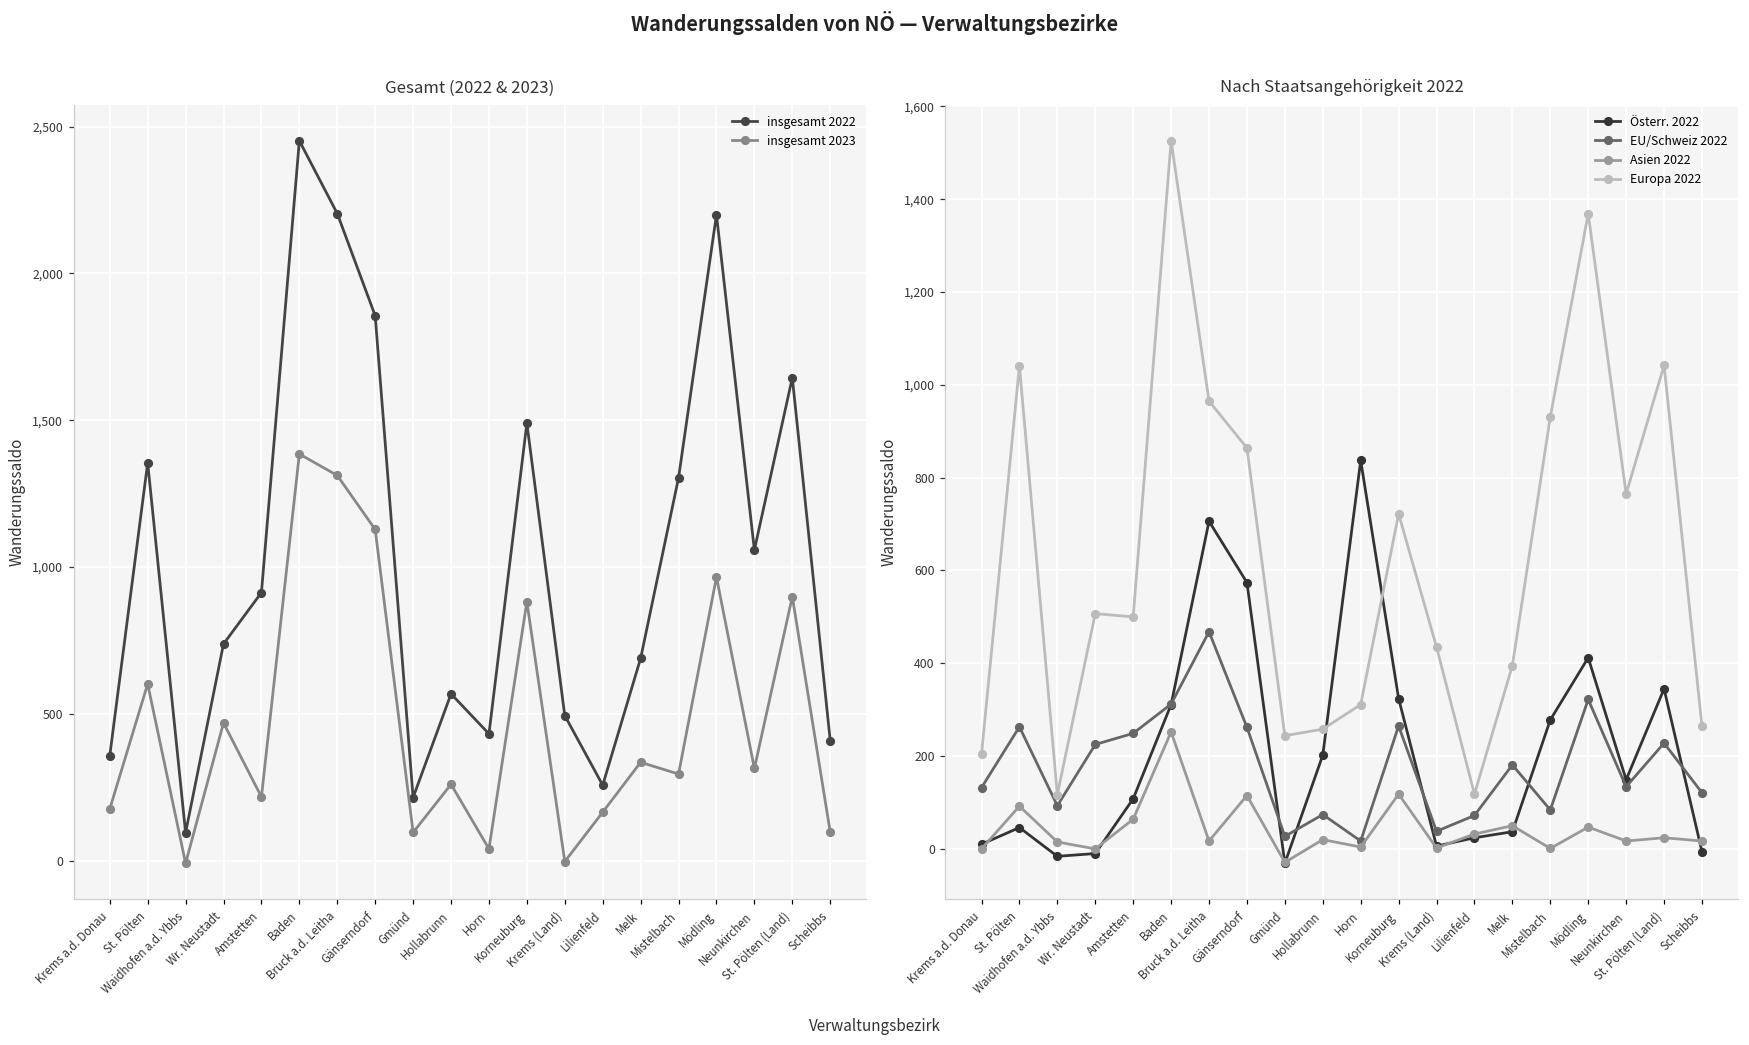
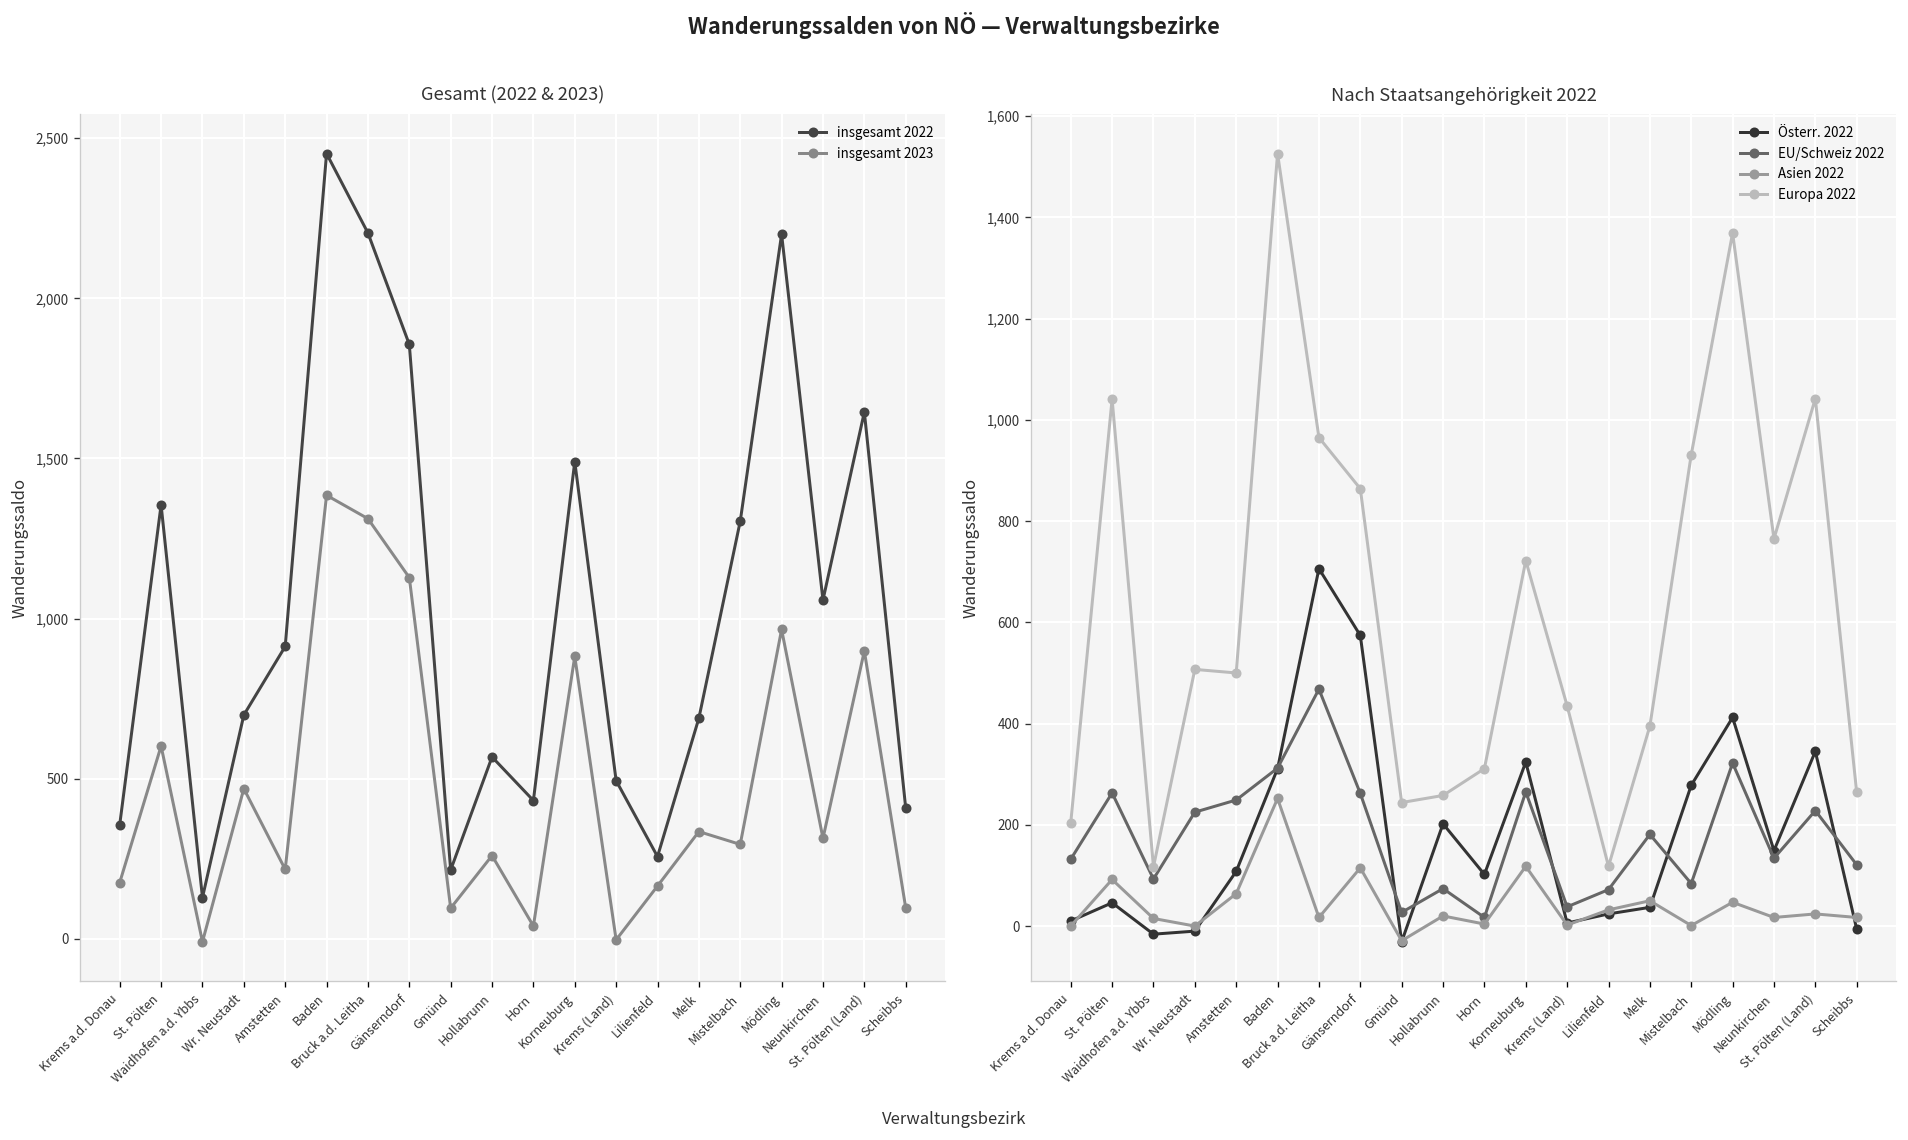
  {
    "Gesamt (2022 & 2023)": {
      "insgesamt 2022": {
        "Krems a.d. Donau": "360",
        "St. Pölten": "1,360",
-       "Waidhofen a.d. Ybbs": "100",
-       "Wr. Neustadt": "740",
+       "Waidhofen a.d. Ybbs": "130",
+       "Wr. Neustadt": "700",
        "Amstetten": "910",
        "Baden": "2,450",
        "Bruck a.d. Leitha": "2,200",
        "Gänserndorf": "1,860",
        "Gmünd": "220",
        "Hollabrunn": "570",
        "Horn": "430",
        "Korneuburg": "1,490",
        "Krems (Land)": "490",
        "Lilienfeld": "260",
        "Melk": "690",
        "Mistelbach": "1,300",
        "Mödling": "2,200",
        "Neunkirchen": "1,060",
        "St. Pölten (Land)": "1,650",
        "Scheibbs": "410"
      },
      "insgesamt 2023": {
        "Krems a.d. Donau": "180",
        "St. Pölten": "600",
        "Waidhofen a.d. Ybbs": "-10",
        "Wr. Neustadt": "470",
        "Amstetten": "220",
        "Baden": "1,390",
        "Bruck a.d. Leitha": "1,310",
        "Gänserndorf": "1,130",
        "Gmünd": "100",
        "Hollabrunn": "260",
        "Horn": "40",
        "Korneuburg": "880",
        "Krems (Land)": "0",
        "Lilienfeld": "170",
        "Melk": "340",
        "Mistelbach": "300",
        "Mödling": "970",
        "Neunkirchen": "310",
        "St. Pölten (Land)": "900",
        "Scheibbs": "100"
      }
    },
    "Nach Staatsangehörigkeit 2022": {
      "Österr. 2022": {
        "Krems a.d. Donau": "10",
        "St. Pölten": "50",
        "Waidhofen a.d. Ybbs": "-20",
        "Wr. Neustadt": "-10",
        "Amstetten": "110",
        "Bruck a.d. Leitha": "710",
        "Gänserndorf": "570",
        "Hollabrunn": "200",
-       "Horn": "840",
+       "Horn": "100",
        "Korneuburg": "320",
        "Lilienfeld": "20",
        "Melk": "40",
        "Mistelbach": "280",
        "Mödling": "410",
        "Neunkirchen": "150",
        "St. Pölten (Land)": "350",
        "Scheibbs": "-10"
      },
      "EU/Schweiz 2022": {
        "Krems a.d. Donau": "130",
        "St. Pölten": "260",
        "Waidhofen a.d. Ybbs": "90",
        "Wr. Neustadt": "230",
        "Amstetten": "250",
        "Bruck a.d. Leitha": "470",
        "Gänserndorf": "260",
        "Gmünd": "30",
        "Hollabrunn": "70",
        "Horn": "20",
        "Korneuburg": "270",
        "Krems (Land)": "40",
        "Lilienfeld": "70",
        "Melk": "180",
        "Mistelbach": "80",
        "Mödling": "320",
        "Neunkirchen": "130",
        "St. Pölten (Land)": "230",
        "Scheibbs": "120"
      }
    }
  }
